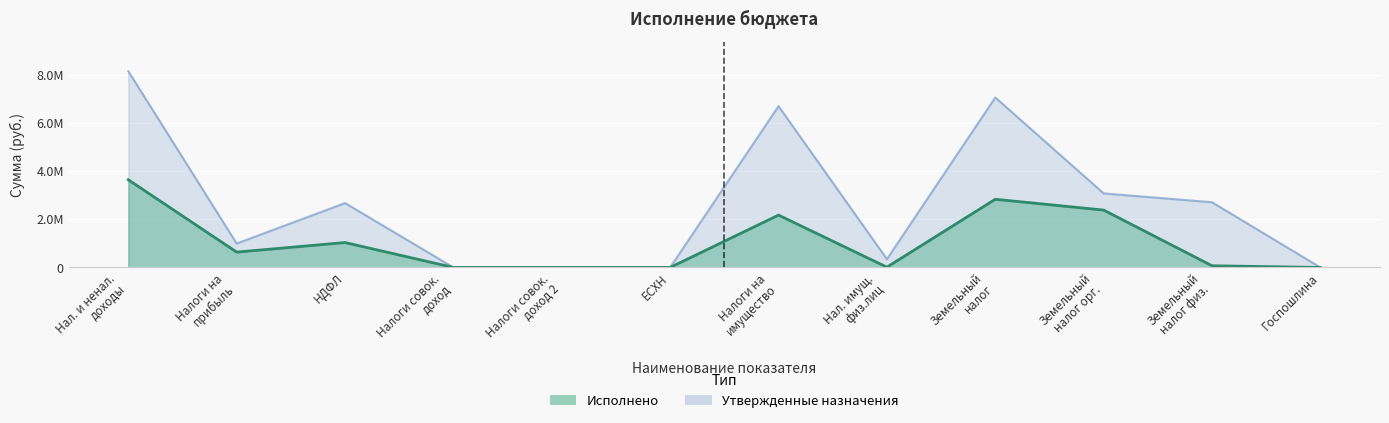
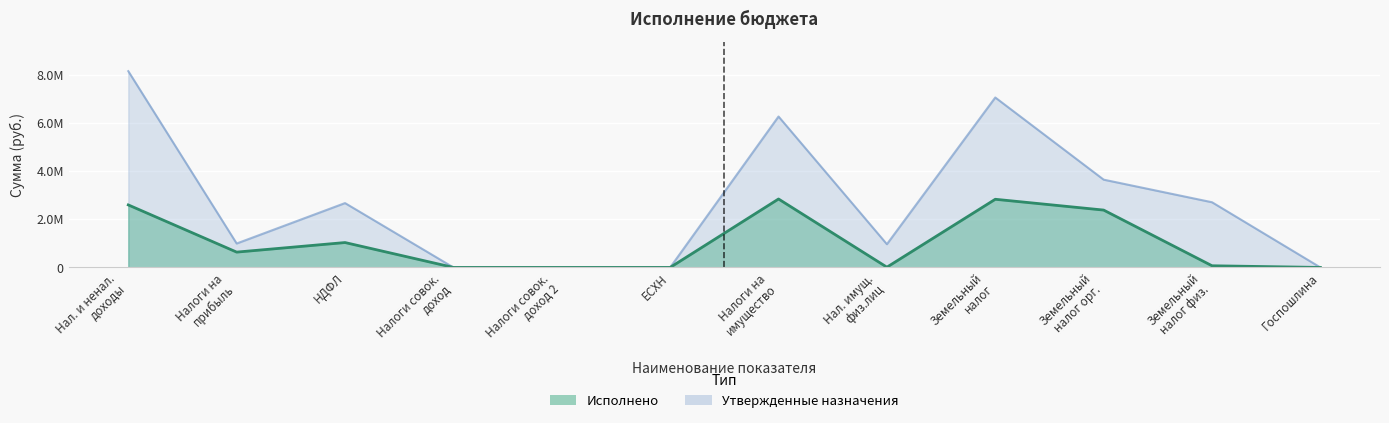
  {
    "Утвержденные назначения": {
      "Нал. и ненал. доходы": 8200000,
      "Налоги на прибыль": 1000000,
      "НДФЛ": 2700000,
-     "Налоги на имущество": 6700000,
-     "Нал. имущ. физ.лиц": 300000,
+     "Налоги на имущество": 6300000,
+     "Нал. имущ. физ.лиц": 1000000,
      "Земельный налог": 7100000,
-     "Земельный налог орг.": 3100000,
+     "Земельный налог орг.": 3600000,
      "Земельный налог физ.": 2700000
    },
    "Исполнено": {
-     "Нал. и ненал. доходы": 3600000,
+     "Нал. и ненал. доходы": 2600000,
      "Налоги на прибыль": 600000,
      "НДФЛ": 1000000,
-     "Налоги на имущество": 2200000,
+     "Налоги на имущество": 2800000,
      "Нал. имущ. физ.лиц": 0,
      "Земельный налог": 2800000,
      "Земельный налог орг.": 2400000,
      "Земельный налог физ.": 100000
    }
  }
